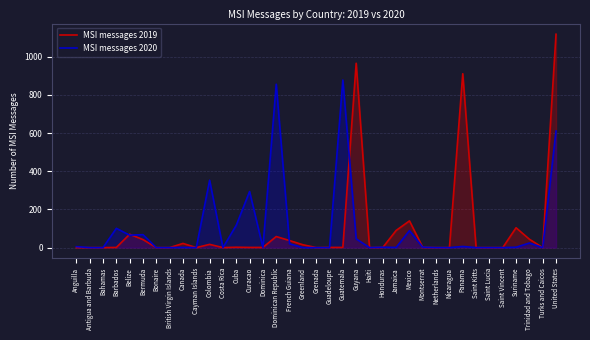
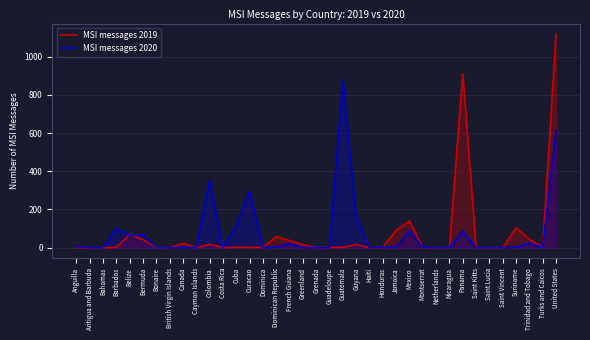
  {
    "MSI messages 2019": {
      "Barbados": 0,
      "Bermuda": 40,
      "Canada": 20,
      "Colombia": 20,
      "Cuba": 0,
      "Curacao": 0,
      "Dominican Republic": 60,
      "French Guiana": 40,
      "Greenland": 20,
      "Guatemala": 0,
-     "Guyana": 970,
+     "Guyana": 20,
      "Jamaica": 90,
      "Mexico": 140,
      "Panama": 910,
      "Suriname": 100,
      "Trinidad and Tobago": 40,
      "United States": 1120
    },
    "MSI messages 2020": {
      "Barbados": 100,
      "Bermuda": 70,
      "Canada": 0,
      "Colombia": 350,
      "Cuba": 120,
      "Curacao": 290,
-     "Dominican Republic": 860,
+     "Dominican Republic": 0,
      "French Guiana": 20,
      "Greenland": 0,
      "Guatemala": 880,
-     "Guyana": 50,
+     "Guyana": 160,
      "Jamaica": 0,
      "Mexico": 90,
-     "Panama": 10,
+     "Panama": 90,
      "Suriname": 0,
      "Trinidad and Tobago": 20,
      "United States": 610
    }
  }
